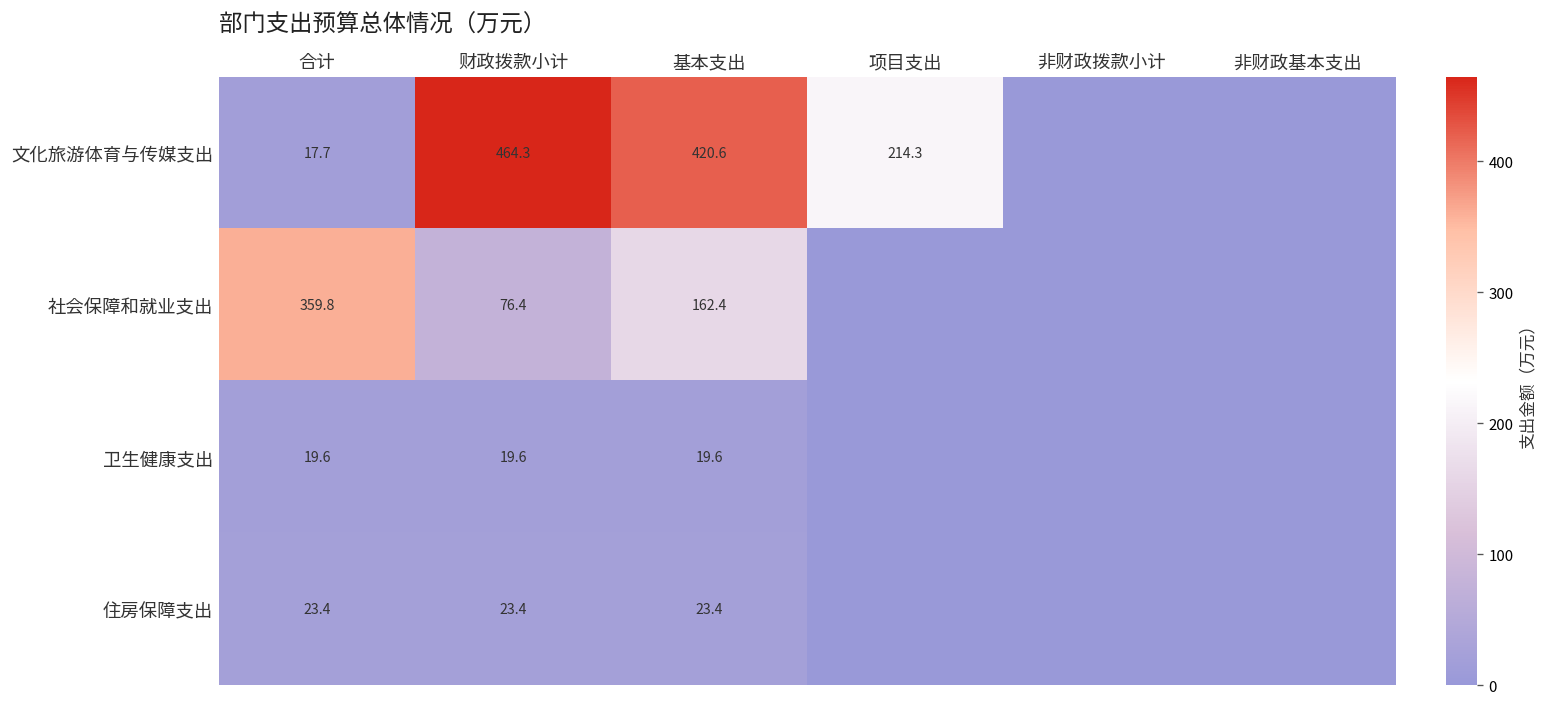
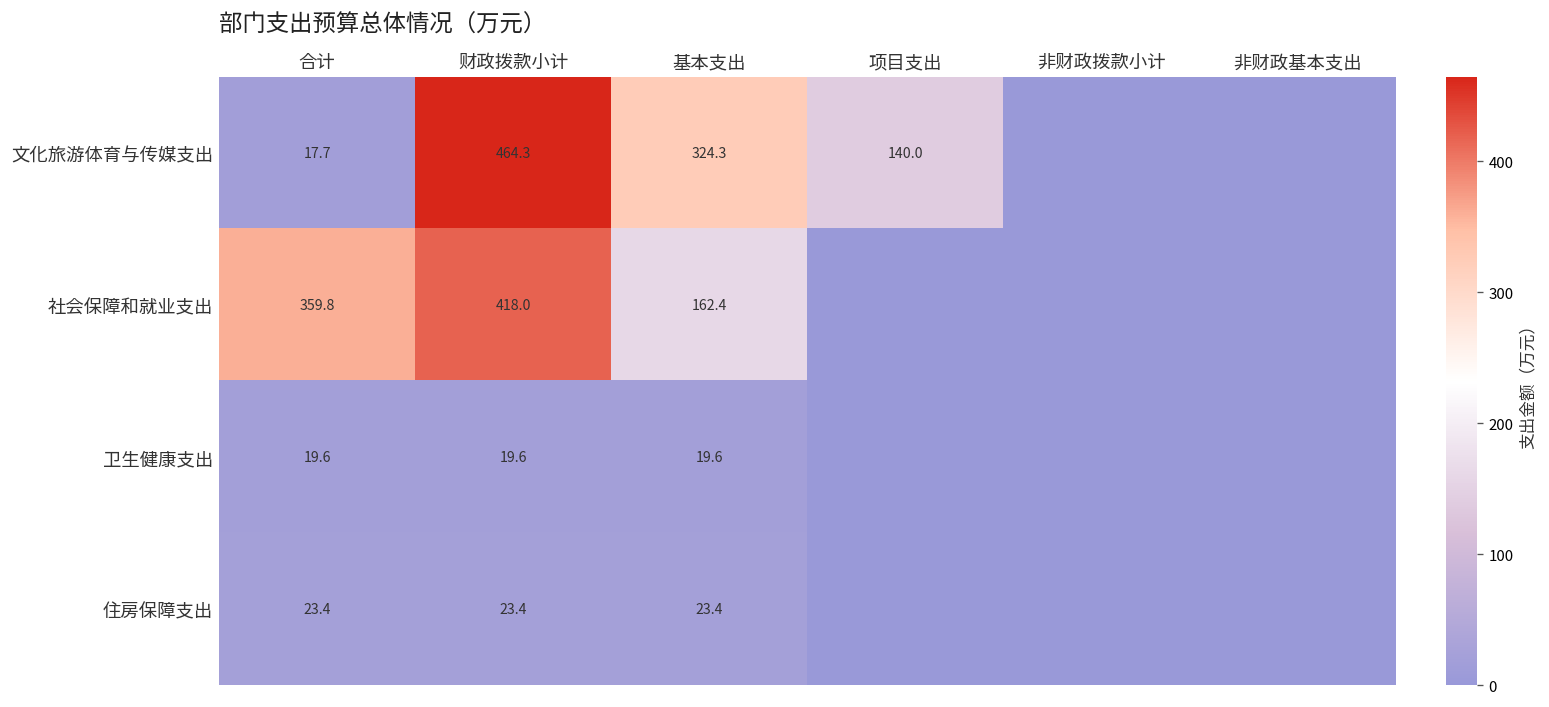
  {
    "文化旅游体育与传媒支出": {
      "合计": 17.7,
      "财政拨款小计": 464.3,
-     "基本支出": 420.6,
-     "项目支出": 214.3
+     "基本支出": 324.3,
+     "项目支出": 140.0
    },
    "社会保障和就业支出": {
      "合计": 359.8,
-     "财政拨款小计": 76.4,
+     "财政拨款小计": 418.0,
      "基本支出": 162.4
    },
    "卫生健康支出": {
      "合计": 19.6,
      "财政拨款小计": 19.6,
      "基本支出": 19.6
    },
    "住房保障支出": {
      "合计": 23.4,
      "财政拨款小计": 23.4,
      "基本支出": 23.4
    }
  }
